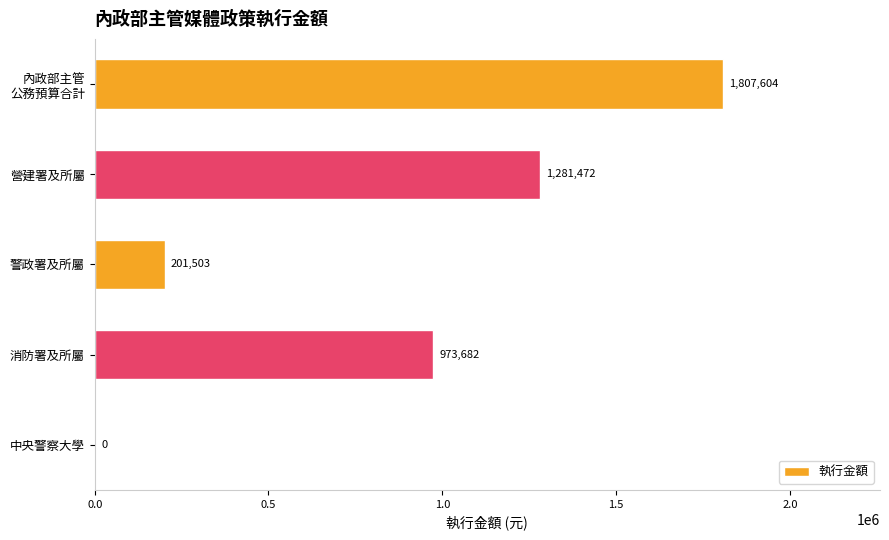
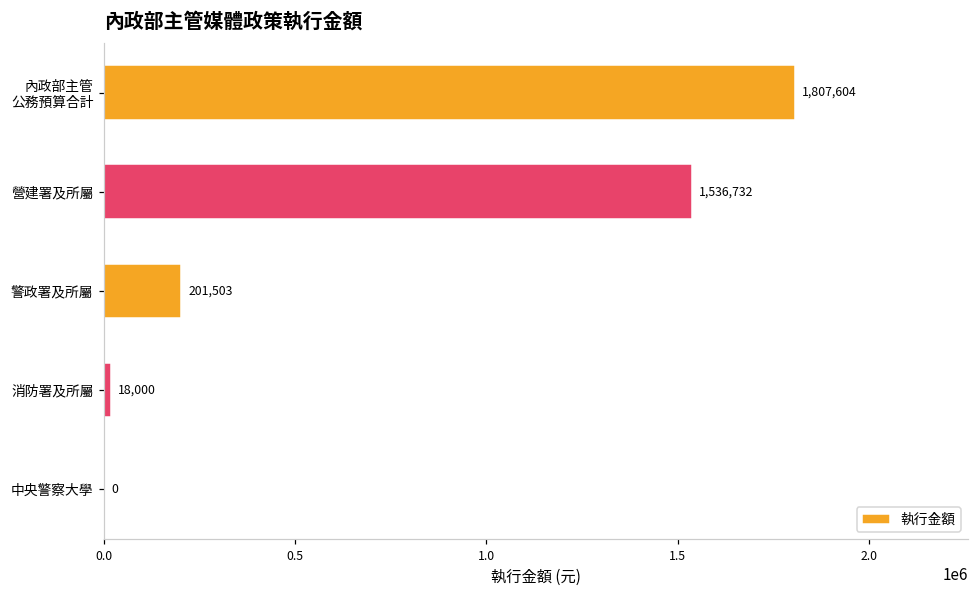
  {
    "內政部主管 公務預算合計": "1,807,604",
-   "營建署及所屬": "1,281,472",
+   "營建署及所屬": "1,536,732",
    "警政署及所屬": "201,503",
-   "消防署及所屬": "973,682",
+   "消防署及所屬": "18,000",
    "中央警察大學": "0"
  }
